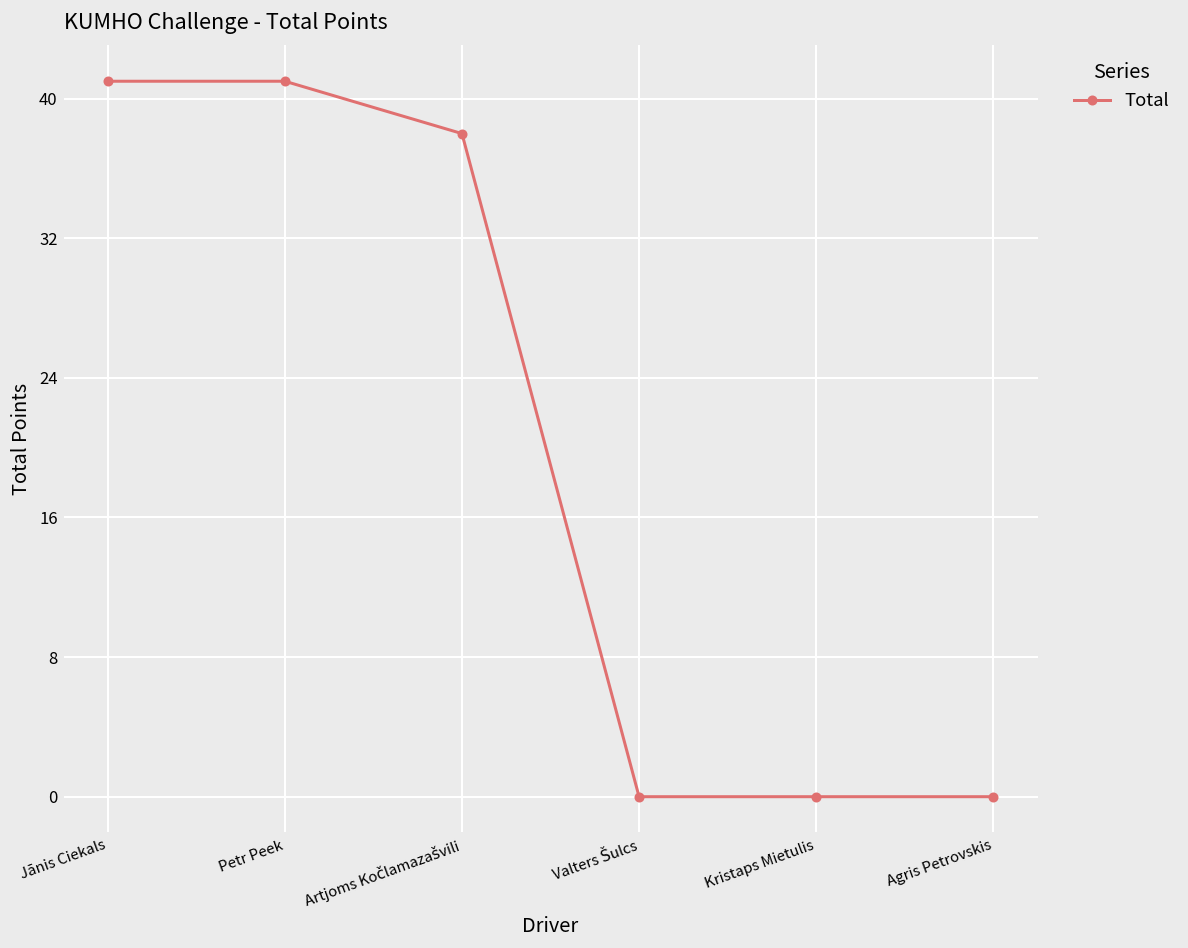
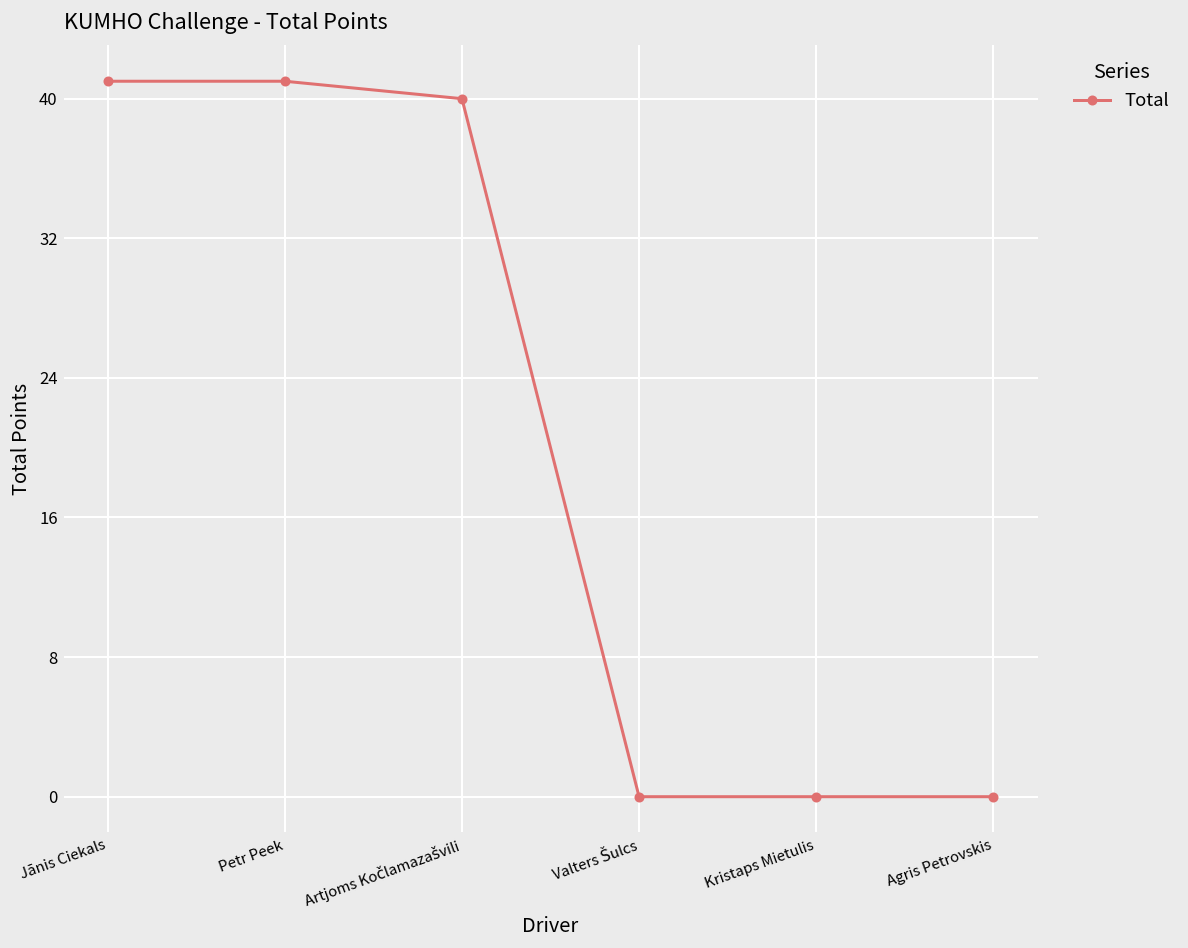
  {
    "Jānis Ciekals": 41,
    "Petr Peek": 41,
-   "Artjoms Kočlamazašvili": 38,
+   "Artjoms Kočlamazašvili": 40,
    "Valters Šulcs": 0,
    "Kristaps Mietulis": 0,
    "Agris Petrovskis": 0
  }
